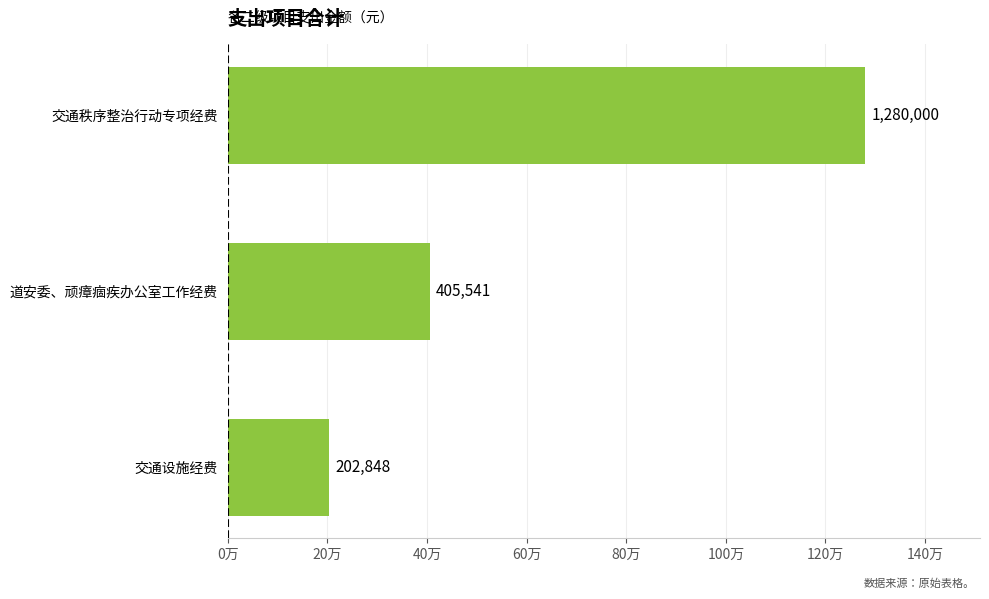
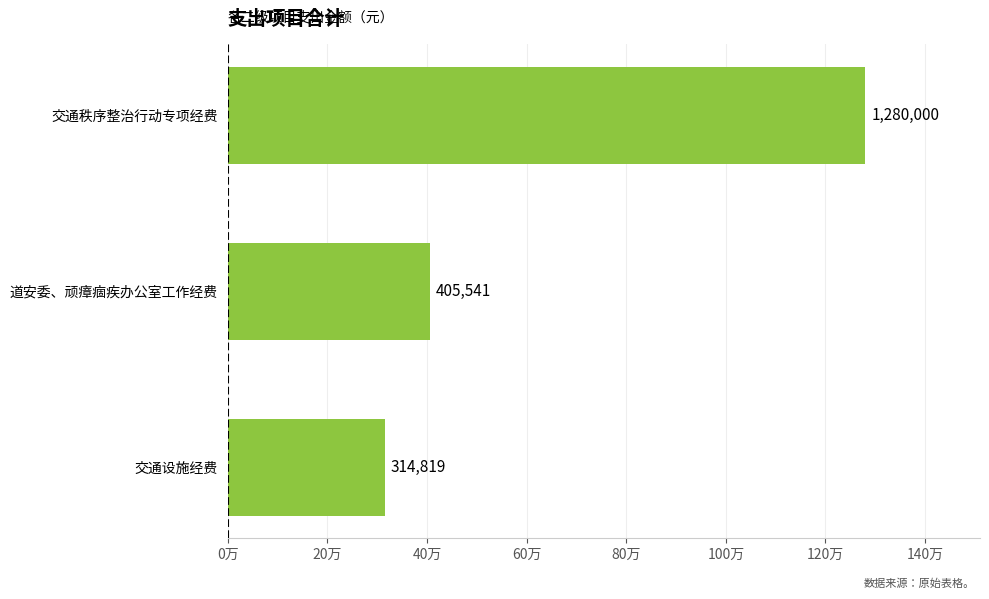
  {
    "交通秩序整治行动专项经费": "1,280,000",
    "道安委、顽瘴痼疾办公室工作经费": "405,541",
-   "交通设施经费": "202,848"
+   "交通设施经费": "314,819"
  }
